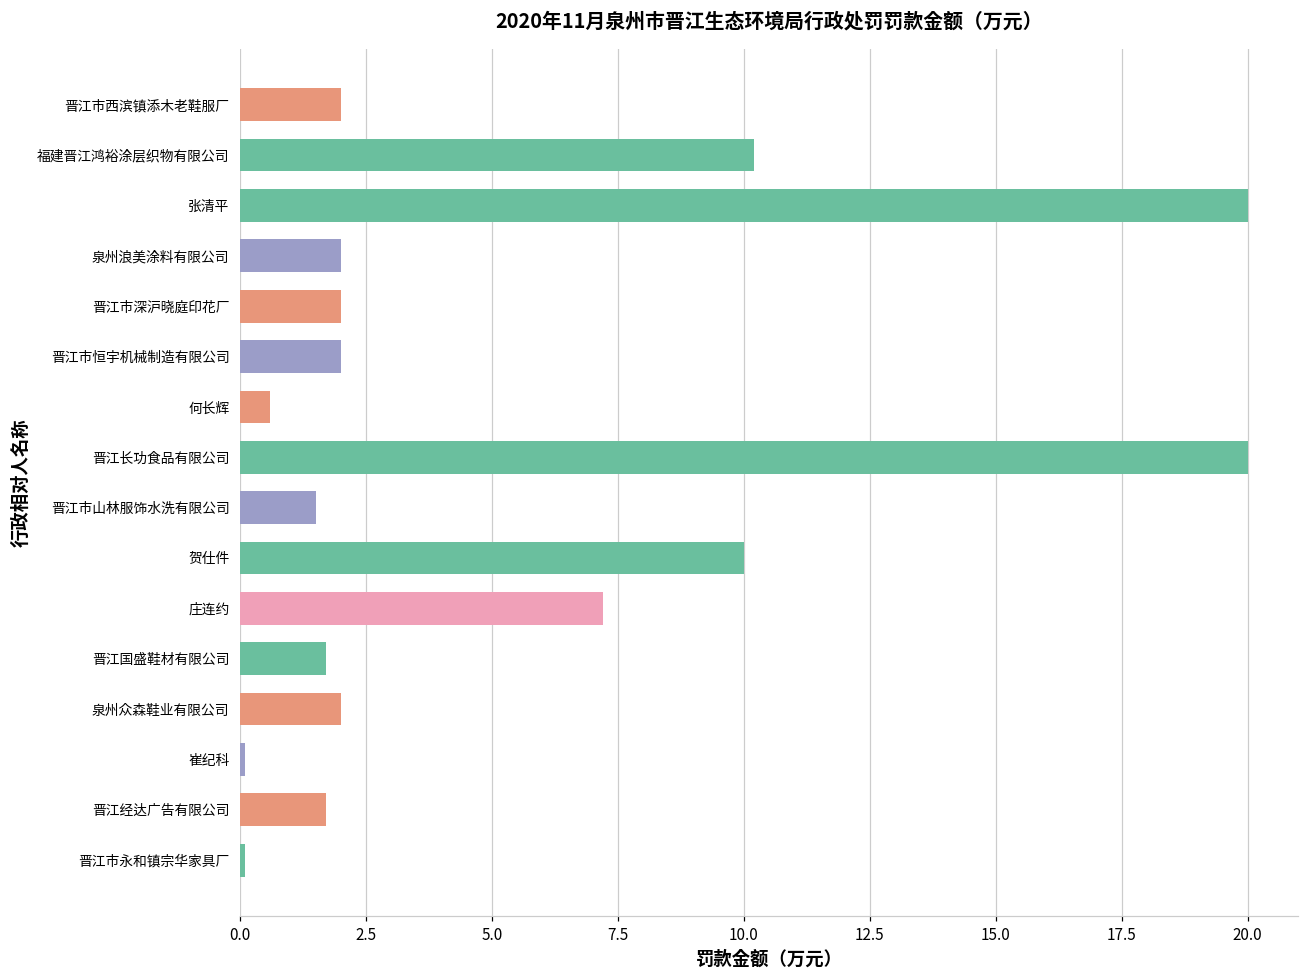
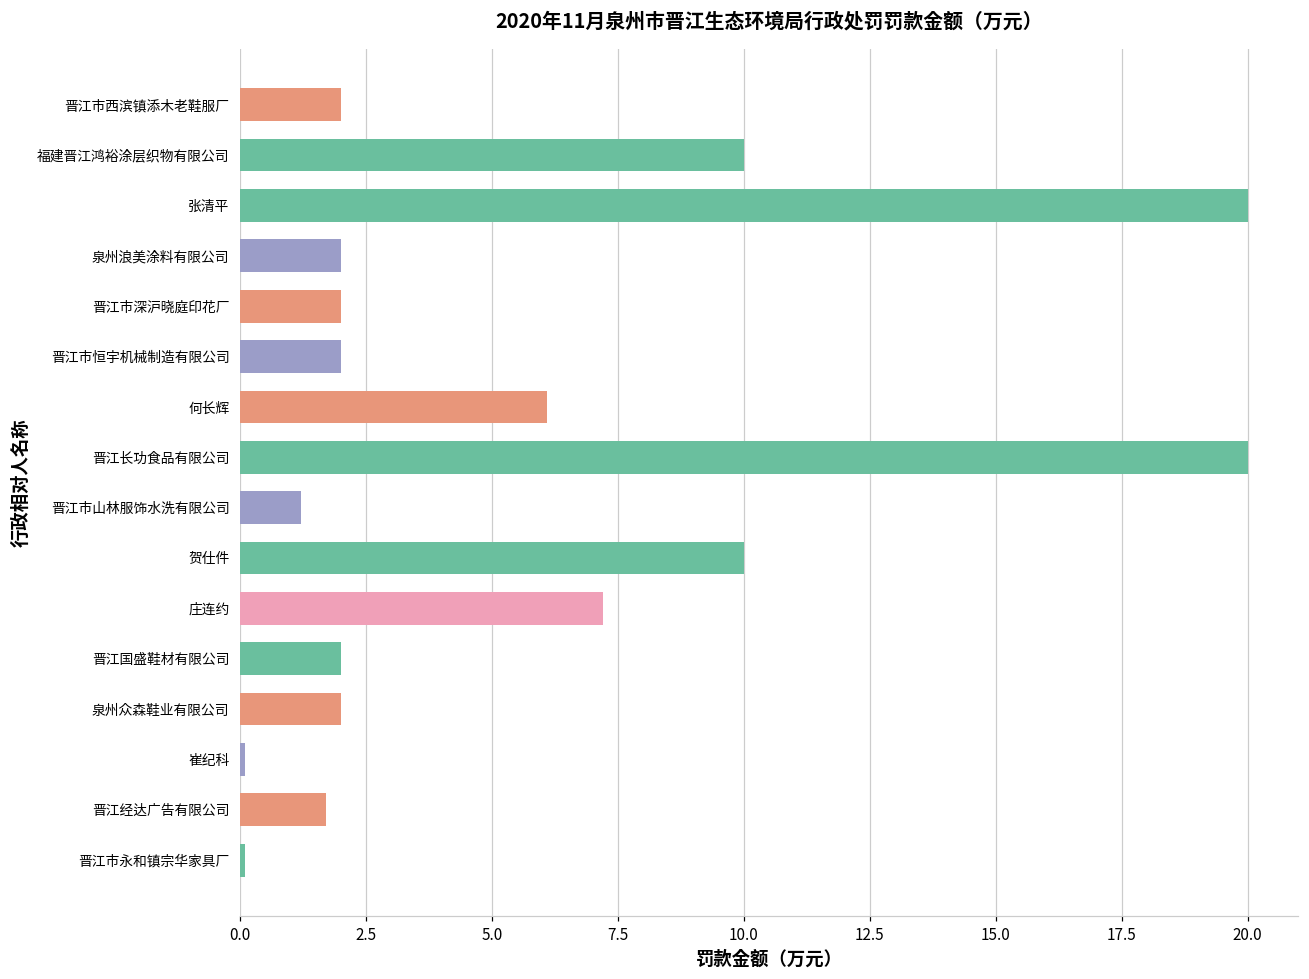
  {
    "晋江市西滨镇添木老鞋服厂": 2.0,
-   "福建晋江鸿裕涂层织物有限公司": 10.2,
+   "福建晋江鸿裕涂层织物有限公司": 10.0,
    "张清平": 20.0,
    "泉州浪美涂料有限公司": 2.0,
    "晋江市深沪晓庭印花厂": 2.0,
    "晋江市恒宇机械制造有限公司": 2.0,
-   "何长辉": 0.6,
+   "何长辉": 6.1,
    "晋江长功食品有限公司": 20.0,
-   "晋江市山林服饰水洗有限公司": 1.5,
+   "晋江市山林服饰水洗有限公司": 1.2,
    "贺仕件": 10.0,
    "庄连约": 7.2,
-   "晋江国盛鞋材有限公司": 1.7,
+   "晋江国盛鞋材有限公司": 2.0,
    "泉州众森鞋业有限公司": 2.0,
    "崔纪科": 0.1,
    "晋江经达广告有限公司": 1.7,
    "晋江市永和镇宗华家具厂": 0.1
  }
